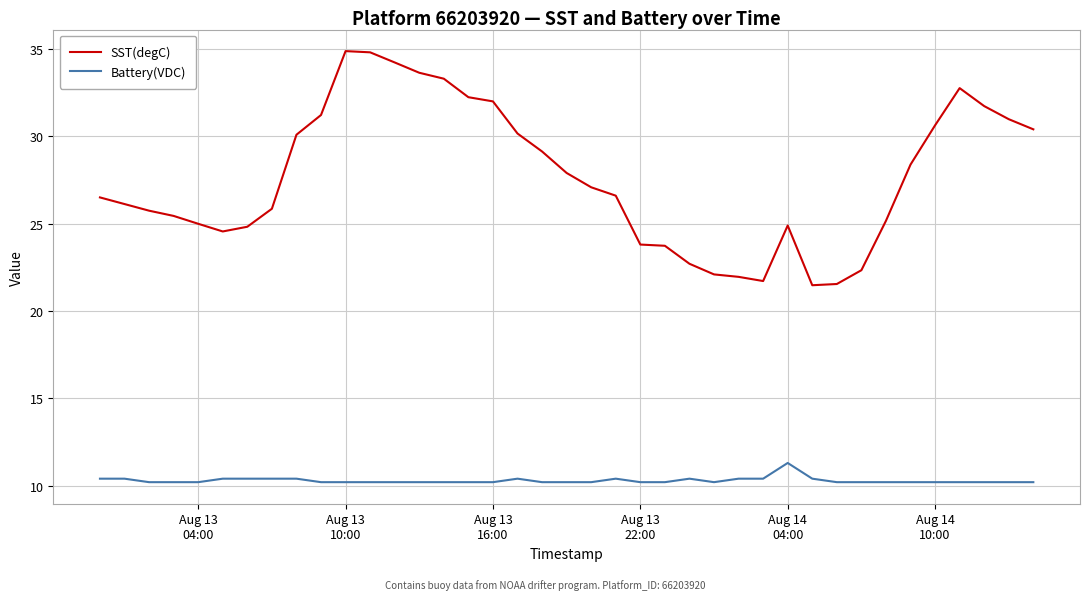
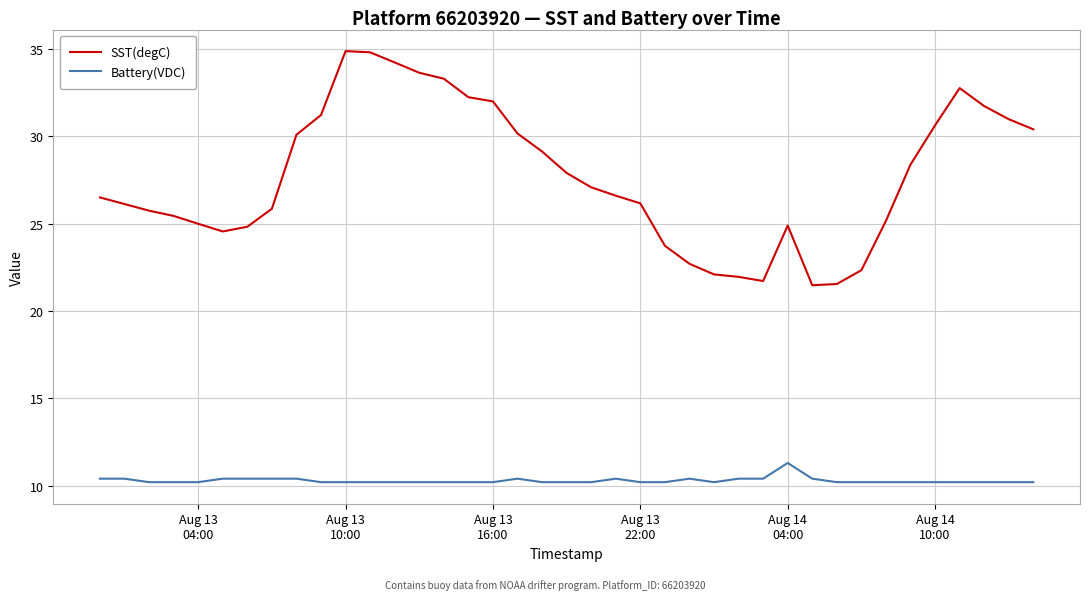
  {
    "SST(degC)": {
      "Aug 13 04:00": 25.0,
      "Aug 13 10:00": 34.9,
      "Aug 13 16:00": 32.0,
-     "Aug 13 22:00": 23.8,
+     "Aug 13 22:00": 26.2,
      "Aug 14 04:00": 24.9,
      "Aug 14 10:00": 30.6
    },
    "Battery(VDC)": {
      "Aug 13 04:00": 10.2,
      "Aug 13 10:00": 10.2,
      "Aug 13 16:00": 10.2,
      "Aug 13 22:00": 10.2,
      "Aug 14 04:00": 11.3,
      "Aug 14 10:00": 10.2
    }
  }
